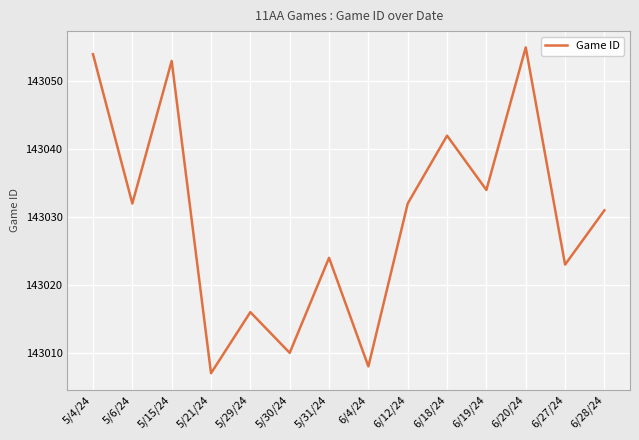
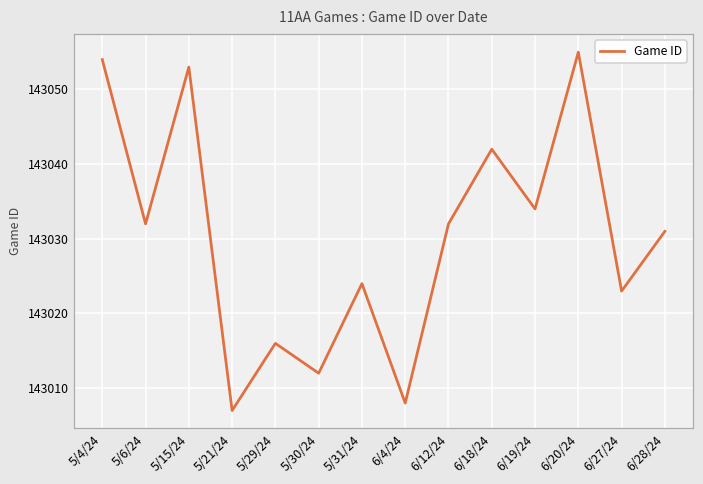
  {
    "5/4/24": 143054,
    "5/6/24": 143032,
    "5/15/24": 143053,
    "5/21/24": 143007,
    "5/29/24": 143016,
-   "5/30/24": 143010,
+   "5/30/24": 143012,
    "5/31/24": 143024,
    "6/4/24": 143008,
    "6/12/24": 143032,
    "6/18/24": 143042,
    "6/19/24": 143034,
    "6/20/24": 143055,
    "6/27/24": 143023,
    "6/28/24": 143031
  }
